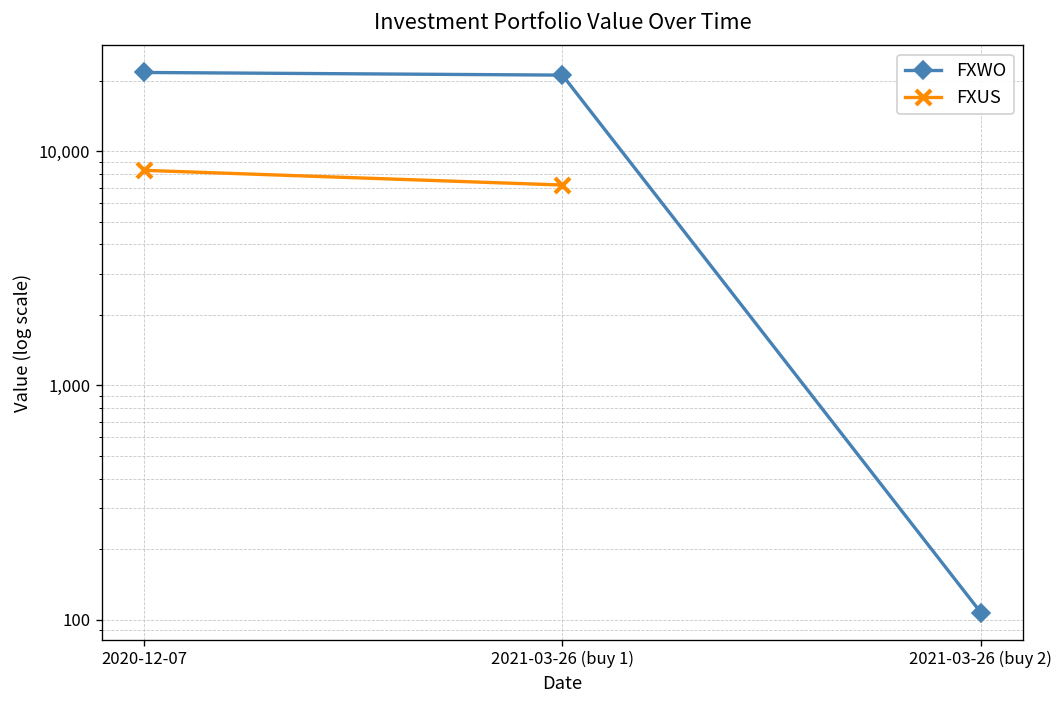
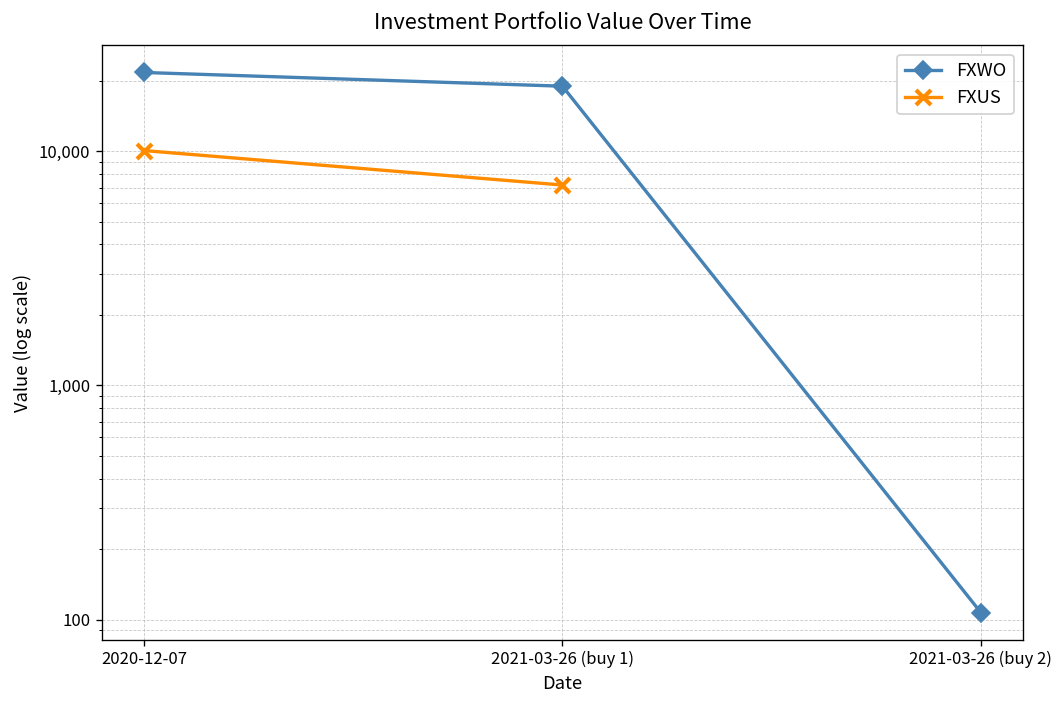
  {
    "FXWO": {
      "2020-12-07": "22,000",
-     "2021-03-26 (buy 1)": "21,000",
+     "2021-03-26 (buy 1)": "19,000",
      "2021-03-26 (buy 2)": "110"
    },
    "FXUS": {
-     "2020-12-07": "8,300",
+     "2020-12-07": "10,000",
      "2021-03-26 (buy 1)": "7,200"
    }
  }
